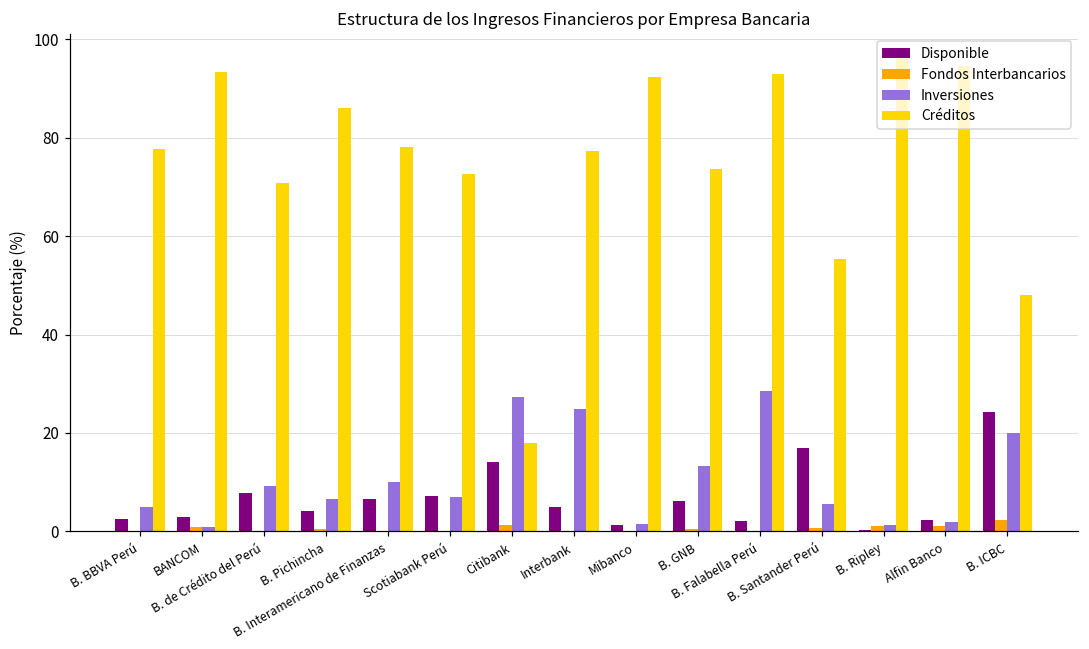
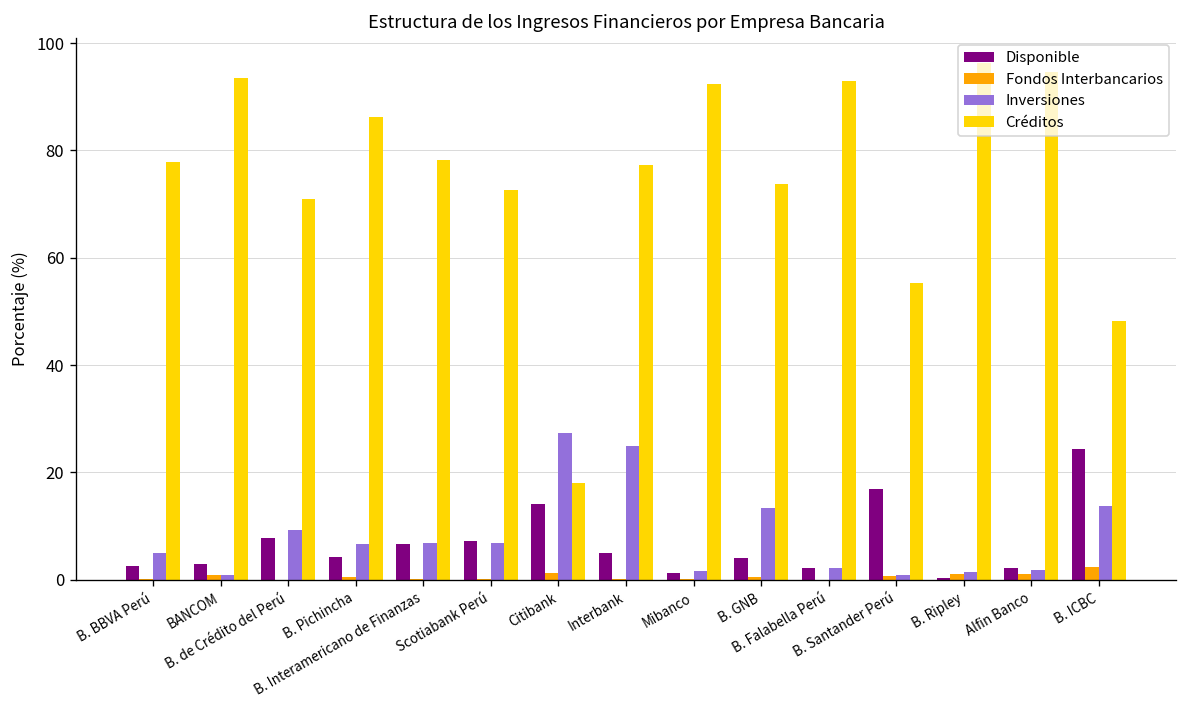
  {
    "Disponible": {
      "B. BBVA Perú": 3,
      "BANCOM": 3,
      "B. de Crédito del Perú": 8,
      "B. Pichincha": 4,
      "B. Interamericano de Finanzas": 7,
      "Scotiabank Perú": 7,
      "Citibank": 14,
      "Interbank": 5,
      "Mibanco": 1,
-     "B. GNB": 6,
+     "B. GNB": 4,
      "B. Falabella Perú": 2,
      "B. Santander Perú": 17,
      "Alfin Banco": 2,
      "B. ICBC": 24
    },
    "Inversiones": {
      "B. BBVA Perú": 5,
      "BANCOM": 1,
      "B. de Crédito del Perú": 9,
      "B. Pichincha": 7,
-     "B. Interamericano de Finanzas": 10,
+     "B. Interamericano de Finanzas": 7,
      "Scotiabank Perú": 7,
      "Citibank": 27,
      "Interbank": 25,
      "Mibanco": 2,
      "B. GNB": 13,
-     "B. Falabella Perú": 29,
-     "B. Santander Perú": 6,
+     "B. Falabella Perú": 2,
+     "B. Santander Perú": 1,
      "B. Ripley": 1,
      "Alfin Banco": 2,
-     "B. ICBC": 20
+     "B. ICBC": 14
    }
  }
